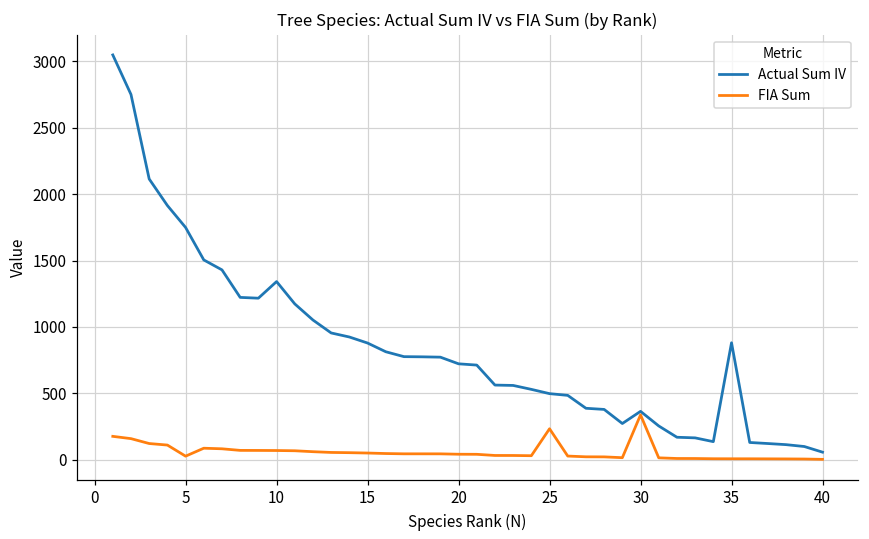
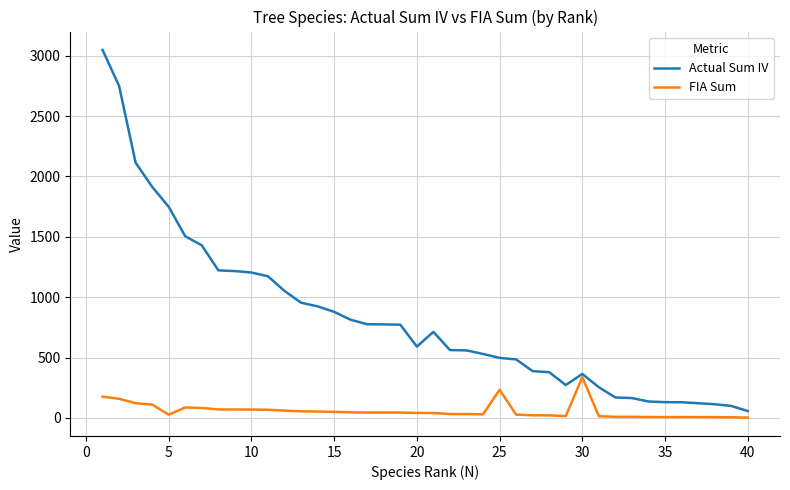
  {
    "Actual Sum IV": {
      "5": 1750,
-     "10": 1340,
+     "10": 1200,
      "15": 880,
-     "20": 720,
+     "20": 590,
      "25": 500,
      "30": 360,
-     "35": 880,
+     "35": 130,
      "40": 60
    },
    "FIA Sum": {
      "5": 30,
      "10": 70,
      "15": 50,
      "20": 40,
      "25": 230,
      "30": 340,
      "35": 10,
      "40": 0
    }
  }
